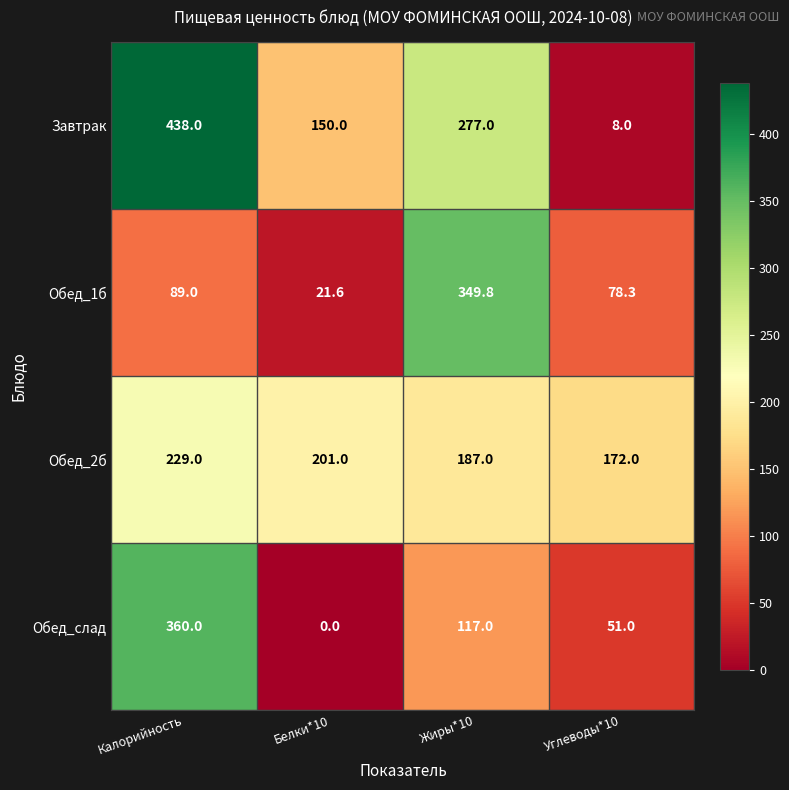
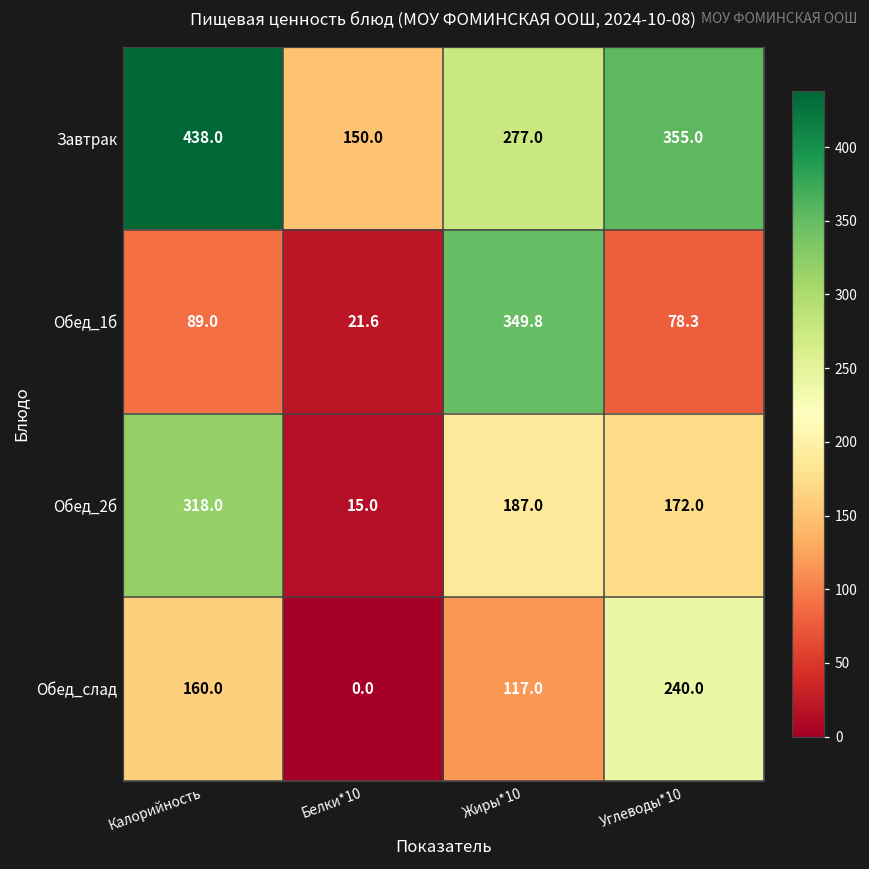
  {
    "Завтрак": {
      "Калорийность": 438.0,
      "Белки*10": 150.0,
      "Жиры*10": 277.0,
-     "Углеводы*10": 8.0
+     "Углеводы*10": 355.0
    },
    "Обед_1б": {
      "Калорийность": 89.0,
      "Белки*10": 21.6,
      "Жиры*10": 349.8,
      "Углеводы*10": 78.3
    },
    "Обед_2б": {
-     "Калорийность": 229.0,
-     "Белки*10": 201.0,
+     "Калорийность": 318.0,
+     "Белки*10": 15.0,
      "Жиры*10": 187.0,
      "Углеводы*10": 172.0
    },
    "Обед_слад": {
-     "Калорийность": 360.0,
+     "Калорийность": 160.0,
      "Белки*10": 0.0,
      "Жиры*10": 117.0,
-     "Углеводы*10": 51.0
+     "Углеводы*10": 240.0
    }
  }
